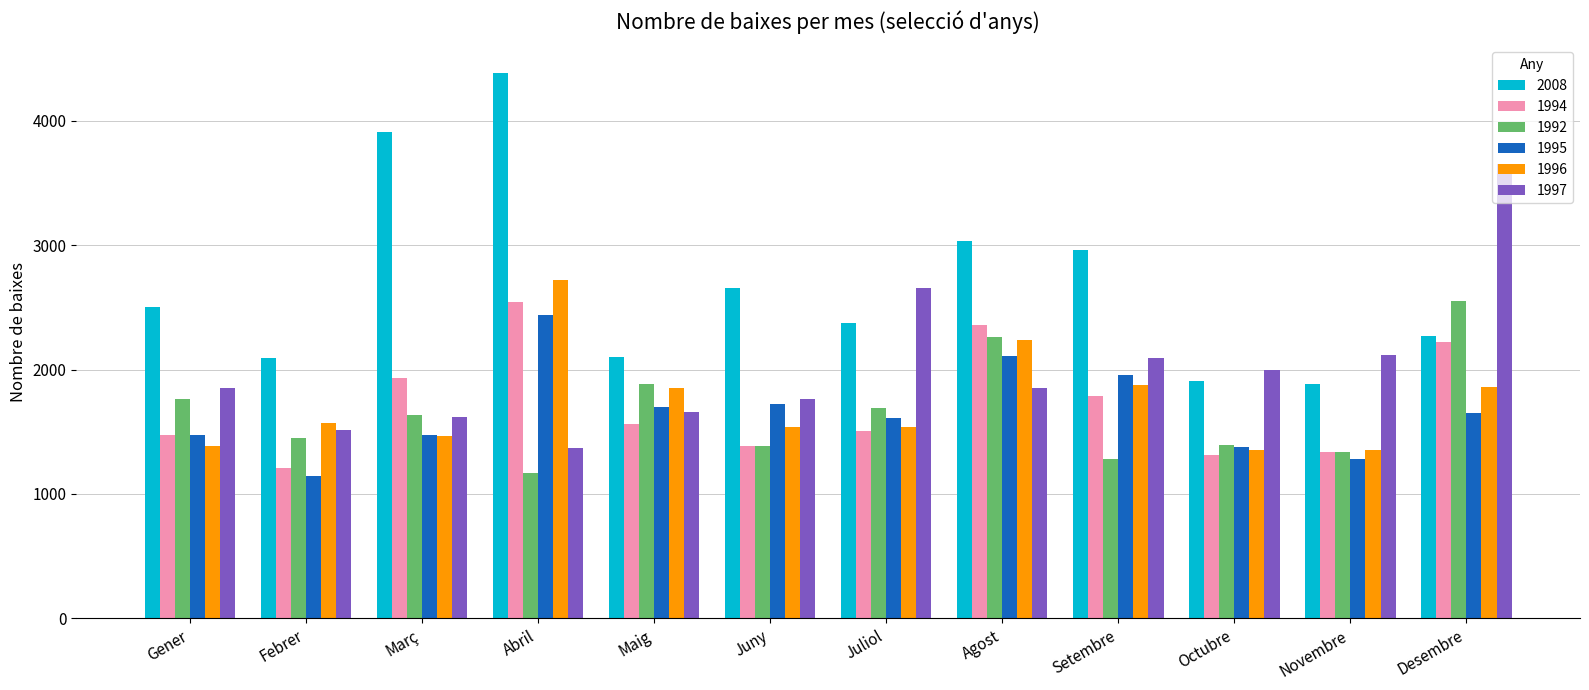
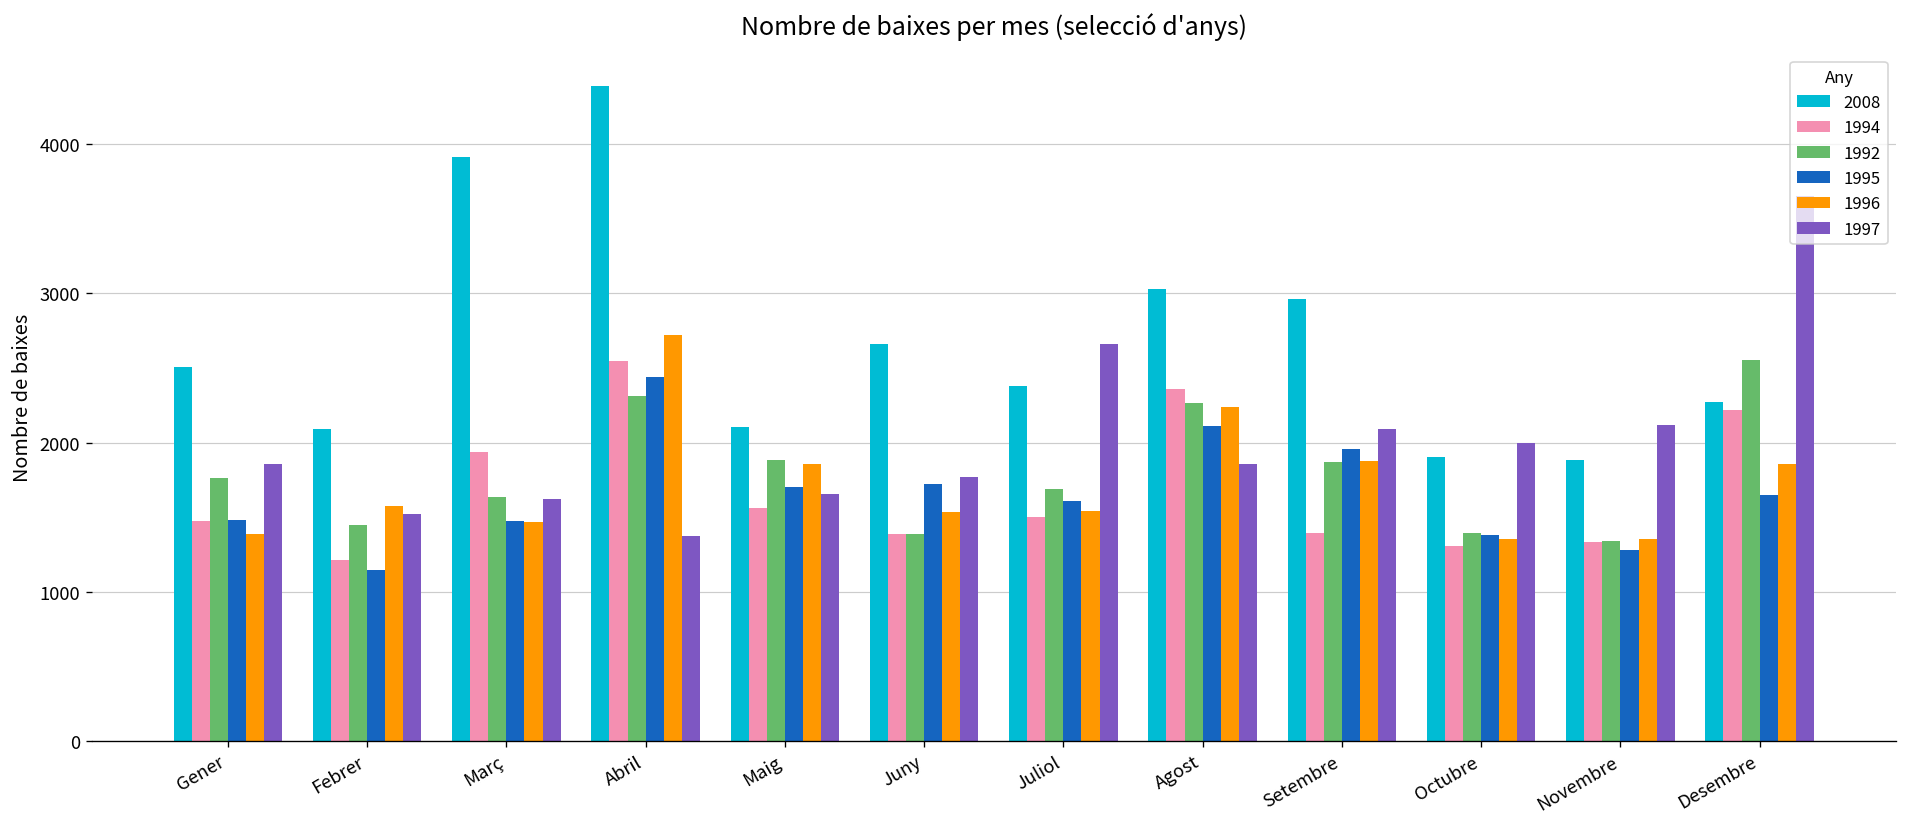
  {
    "2008": {
      "Gener": 2500,
      "Febrer": 2090,
      "Març": 3910,
      "Abril": 4390,
      "Maig": 2110,
      "Juny": 2660,
      "Juliol": 2380,
      "Agost": 3030,
      "Setembre": 2970,
      "Octubre": 1910,
      "Novembre": 1890,
      "Desembre": 2270
    },
    "1994": {
      "Gener": 1480,
      "Febrer": 1210,
      "Març": 1940,
      "Abril": 2550,
      "Maig": 1560,
      "Juny": 1390,
      "Juliol": 1500,
      "Agost": 2360,
-     "Setembre": 1790,
+     "Setembre": 1400,
      "Octubre": 1310,
      "Novembre": 1340,
      "Desembre": 2220
    },
    "1992": {
      "Gener": 1760,
      "Febrer": 1450,
      "Març": 1640,
-     "Abril": 1170,
+     "Abril": 2310,
      "Maig": 1880,
      "Juny": 1390,
      "Juliol": 1690,
      "Agost": 2260,
-     "Setembre": 1290,
+     "Setembre": 1870,
      "Octubre": 1390,
      "Novembre": 1340,
      "Desembre": 2550
    },
    "1995": {
      "Gener": 1480,
      "Febrer": 1140,
      "Març": 1480,
      "Abril": 2440,
      "Maig": 1700,
      "Juny": 1720,
      "Juliol": 1610,
      "Agost": 2110,
      "Setembre": 1950,
      "Octubre": 1380,
      "Novembre": 1280,
      "Desembre": 1650
    },
    "1996": {
      "Gener": 1390,
      "Febrer": 1570,
      "Març": 1470,
      "Abril": 2720,
      "Maig": 1850,
      "Juny": 1540,
      "Juliol": 1540,
      "Agost": 2240,
      "Setembre": 1870,
      "Octubre": 1360,
      "Novembre": 1350,
      "Desembre": 1860
    },
    "1997": {
      "Gener": 1860,
      "Febrer": 1520,
      "Març": 1620,
      "Abril": 1370,
      "Maig": 1660,
      "Juny": 1770,
      "Juliol": 2660,
      "Agost": 1850,
      "Setembre": 2090,
      "Octubre": 2000,
      "Novembre": 2120
    }
  }
